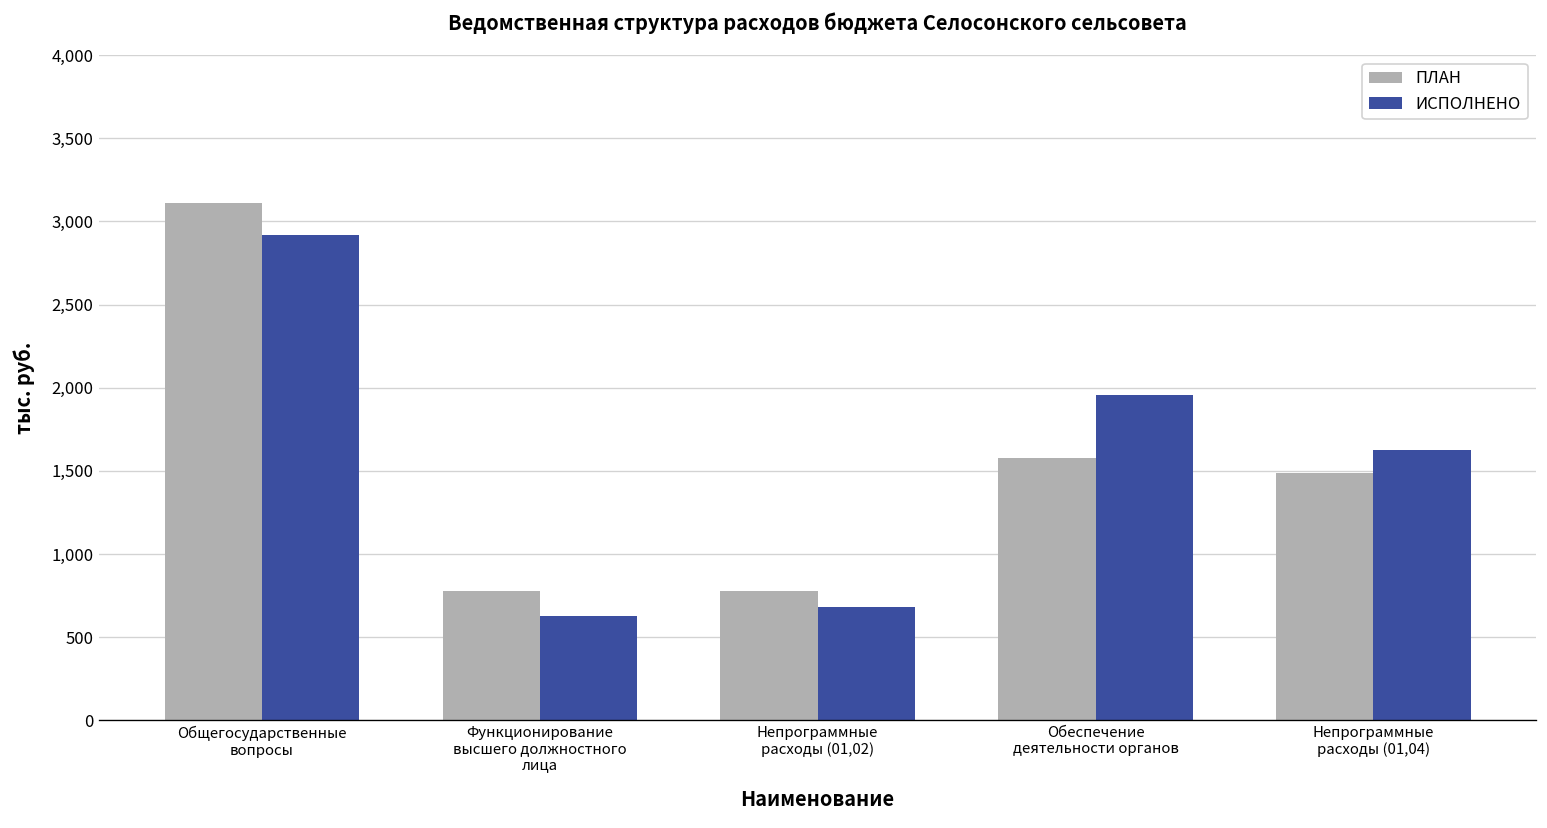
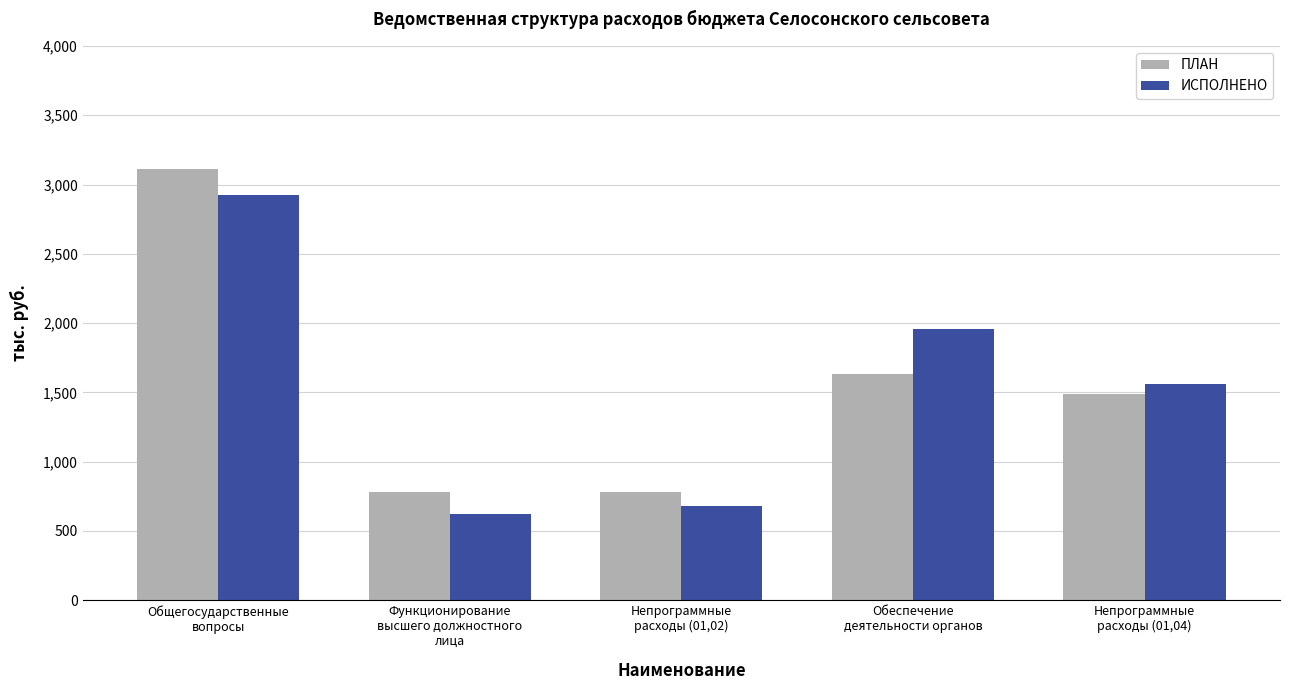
  {
    "ПЛАН": {
      "Общегосударственные вопросы": "3,110",
      "Функционирование высшего должностного лица": "780",
      "Непрограммные расходы (01,02)": "780",
-     "Обеспечение деятельности органов": "1,580",
+     "Обеспечение деятельности органов": "1,640",
      "Непрограммные расходы (01,04)": "1,490"
    },
    "ИСПОЛНЕНО": {
      "Общегосударственные вопросы": "2,920",
      "Функционирование высшего должностного лица": "620",
      "Непрограммные расходы (01,02)": "680",
      "Обеспечение деятельности органов": "1,960",
-     "Непрограммные расходы (01,04)": "1,620"
+     "Непрограммные расходы (01,04)": "1,560"
    }
  }
